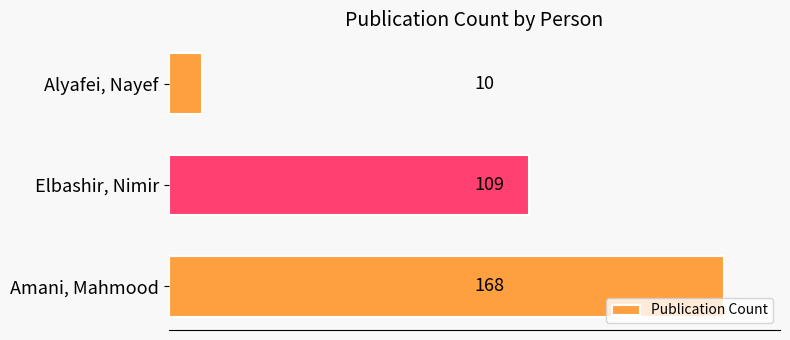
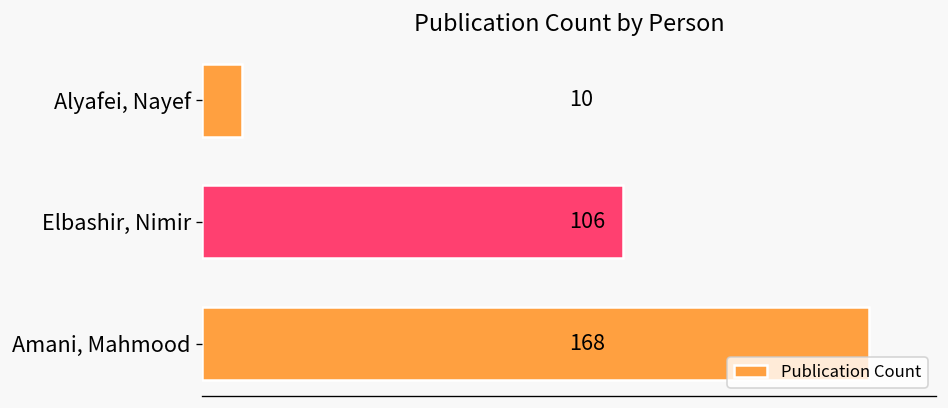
  {
-   "Elbashir, Nimir": 109,
+   "Elbashir, Nimir": 106,
    "Amani, Mahmood": 168
  }
